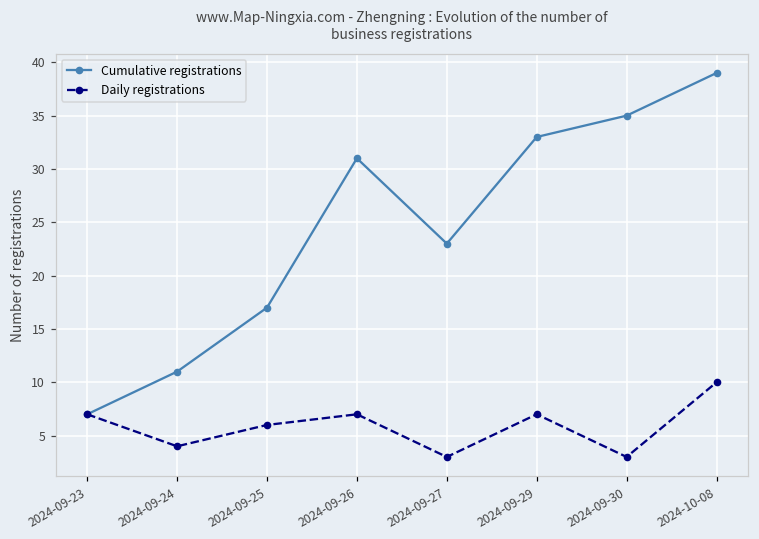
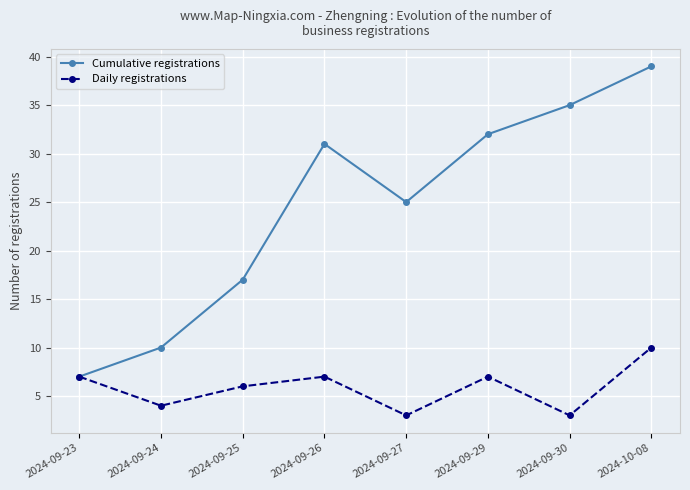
  {
    "Cumulative registrations": {
-     "2024-09-24": 11,
+     "2024-09-24": 10,
      "2024-09-25": 17,
      "2024-09-26": 31,
-     "2024-09-27": 23,
-     "2024-09-29": 33,
+     "2024-09-27": 25,
+     "2024-09-29": 32,
      "2024-09-30": 35,
      "2024-10-08": 39
    },
    "Daily registrations": {
      "2024-09-24": 4,
      "2024-09-25": 6,
      "2024-09-26": 7,
      "2024-09-27": 3,
      "2024-09-29": 7,
      "2024-09-30": 3,
      "2024-10-08": 10
    }
  }
